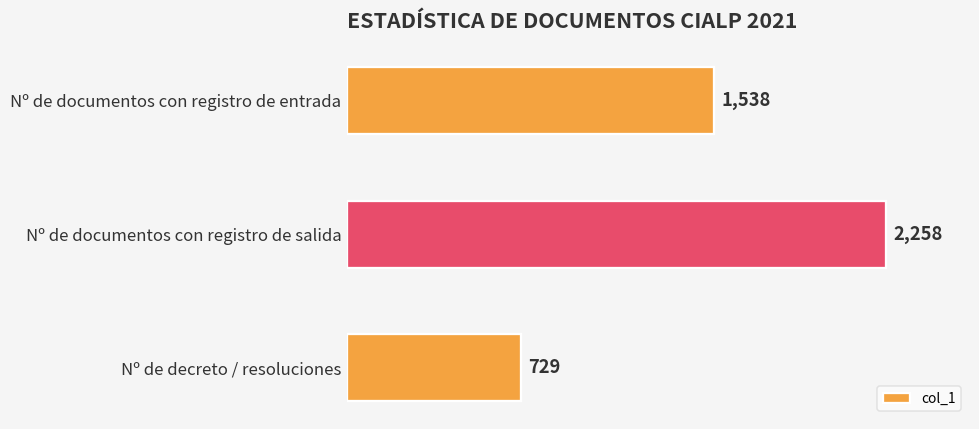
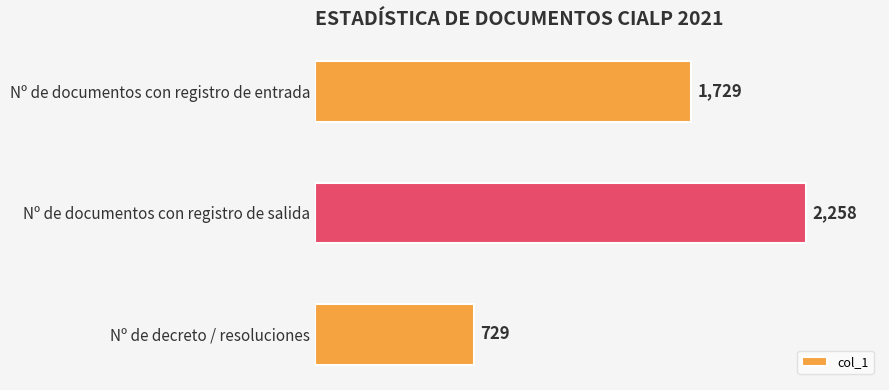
  {
-   "Nº de documentos con registro de entrada": "1,538",
+   "Nº de documentos con registro de entrada": "1,729",
    "Nº de documentos con registro de salida": "2,258",
    "Nº de decreto / resoluciones": "729"
  }
